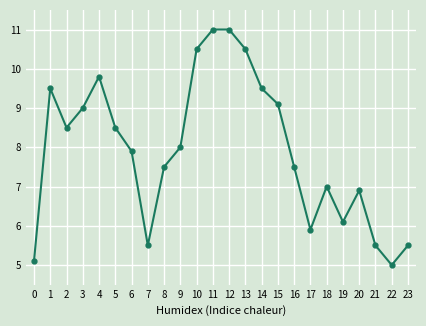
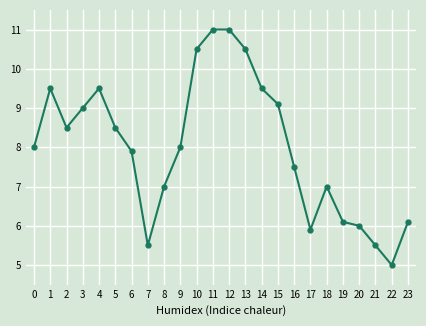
  {
-   "0": 5.1,
+   "0": 8.0,
    "1": 9.5,
    "2": 8.5,
    "3": 9.0,
-   "4": 9.8,
+   "4": 9.5,
    "5": 8.5,
    "6": 7.9,
    "7": 5.5,
-   "8": 7.5,
+   "8": 7.0,
    "9": 8.0,
    "10": 10.5,
    "11": 11.0,
    "12": 11.0,
    "13": 10.5,
    "14": 9.5,
    "15": 9.1,
    "16": 7.5,
    "17": 5.9,
    "18": 7.0,
    "19": 6.1,
-   "20": 6.9,
+   "20": 6.0,
    "21": 5.5,
    "22": 5.0,
-   "23": 5.5
+   "23": 6.1
  }
